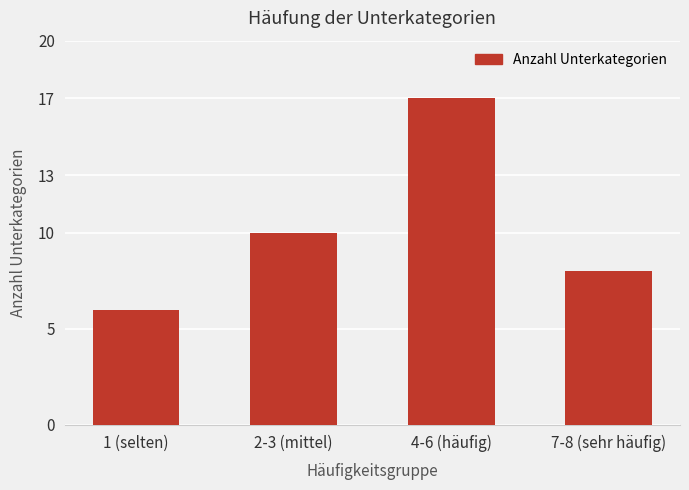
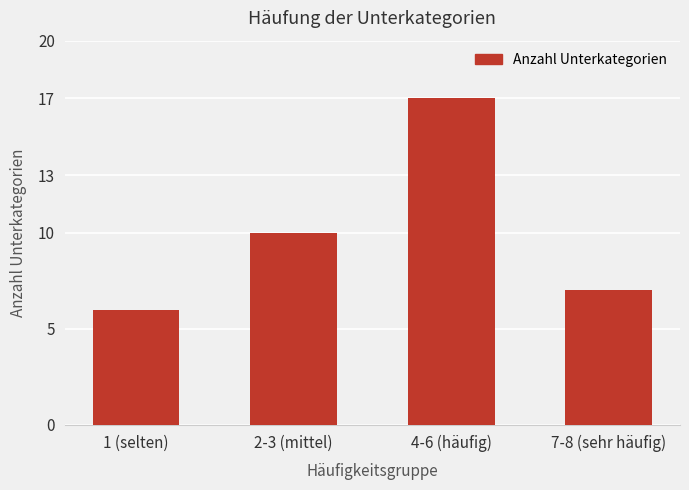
  {
    "1 (selten)": 6,
    "2-3 (mittel)": 10,
    "4-6 (häufig)": 17,
-   "7-8 (sehr häufig)": 8
+   "7-8 (sehr häufig)": 7
  }
